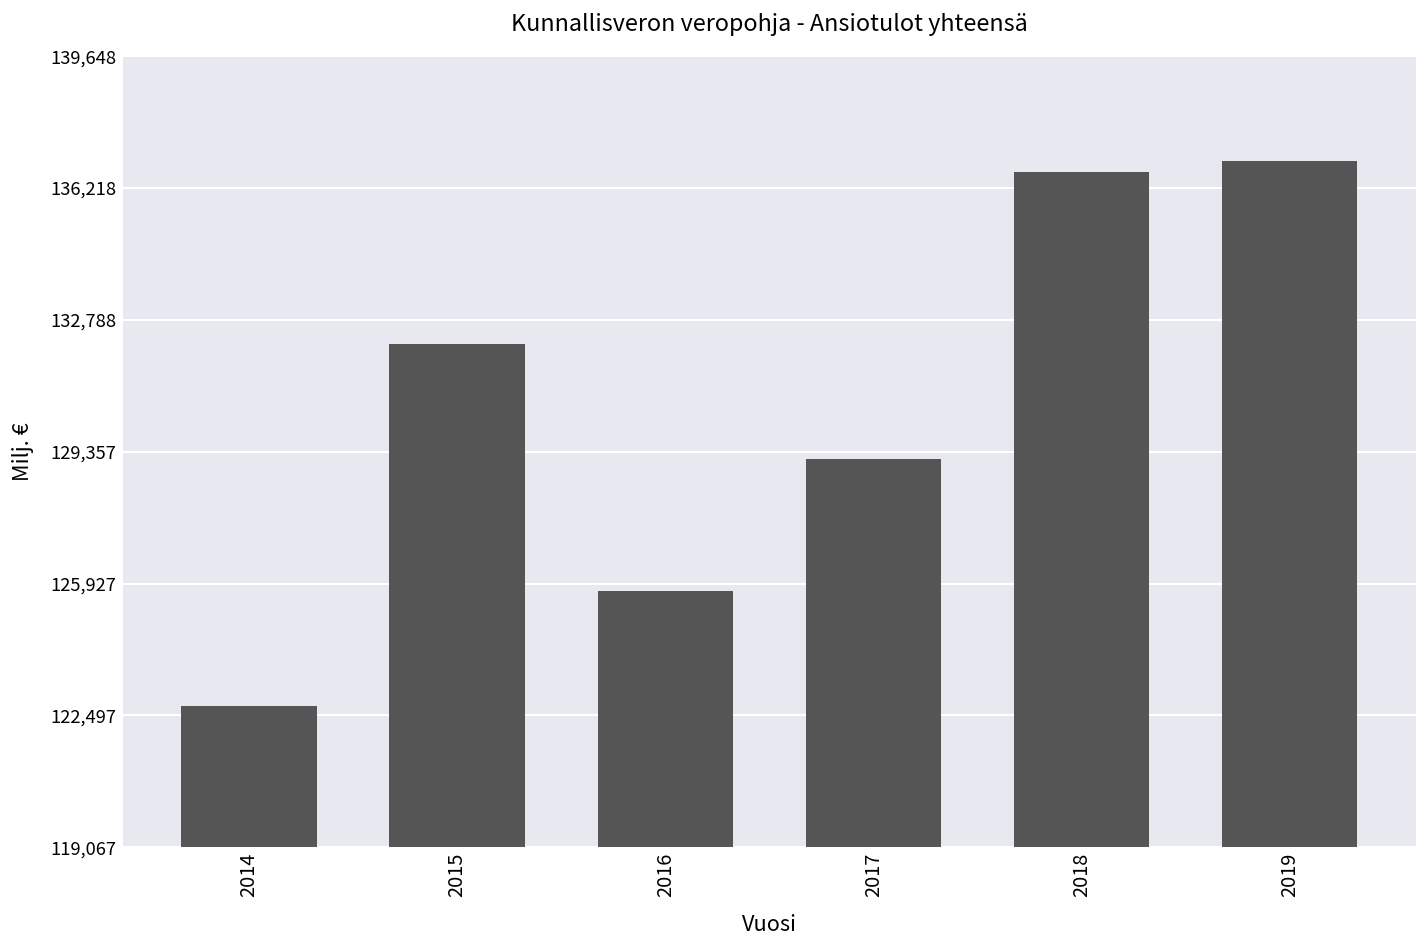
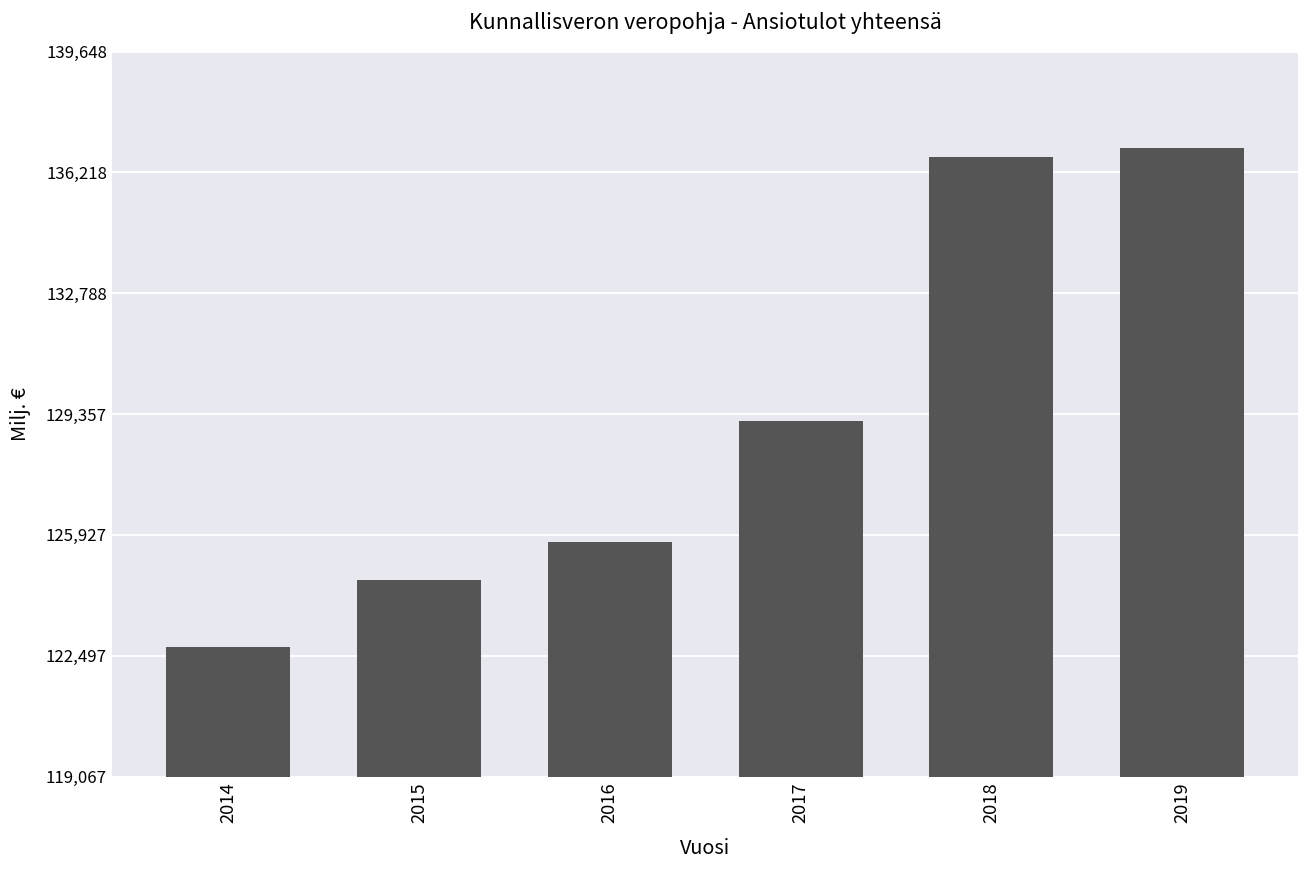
  {
    "2014": "122,700",
-   "2015": "132,200",
+   "2015": "124,700",
    "2016": "125,700",
    "2017": "129,200",
    "2018": "136,600",
    "2019": "136,900"
  }
